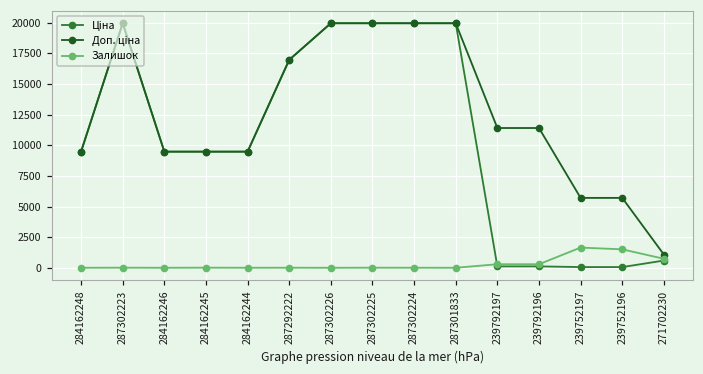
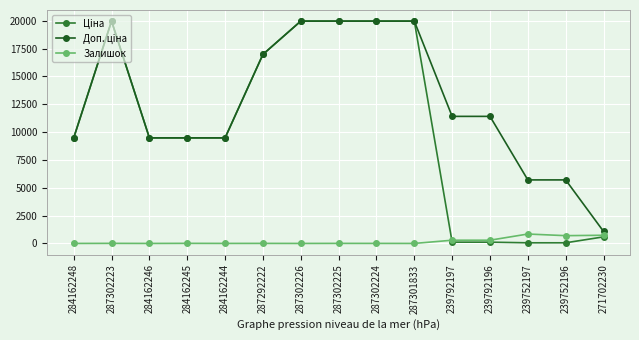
  {
    "Залишок": {
      "284162248": 0,
      "287302223": 0,
      "284162246": 0,
      "284162245": 0,
      "284162244": 0,
      "287292222": 0,
      "287302226": 0,
      "287302225": 0,
      "287302224": 0,
      "287301833": 0,
-     "239752197": 1600,
-     "239752196": 1500
+     "239752197": 800,
+     "239752196": 700
    }
  }
